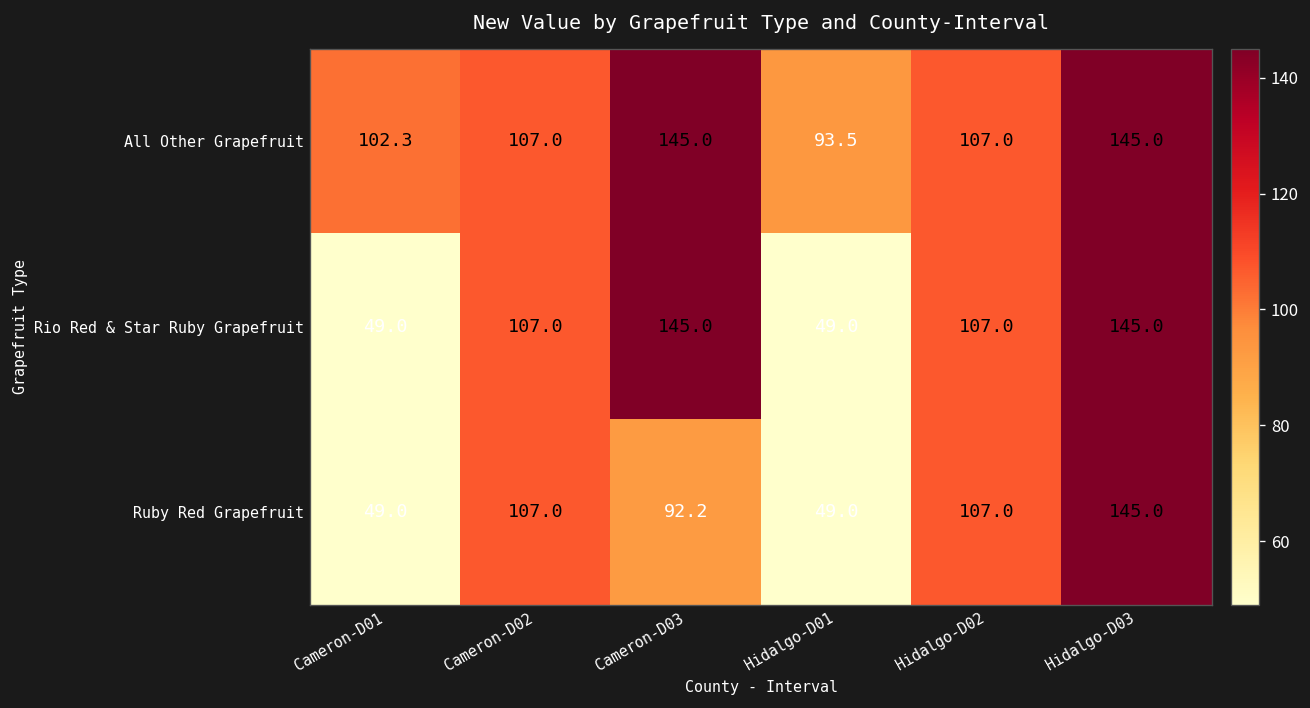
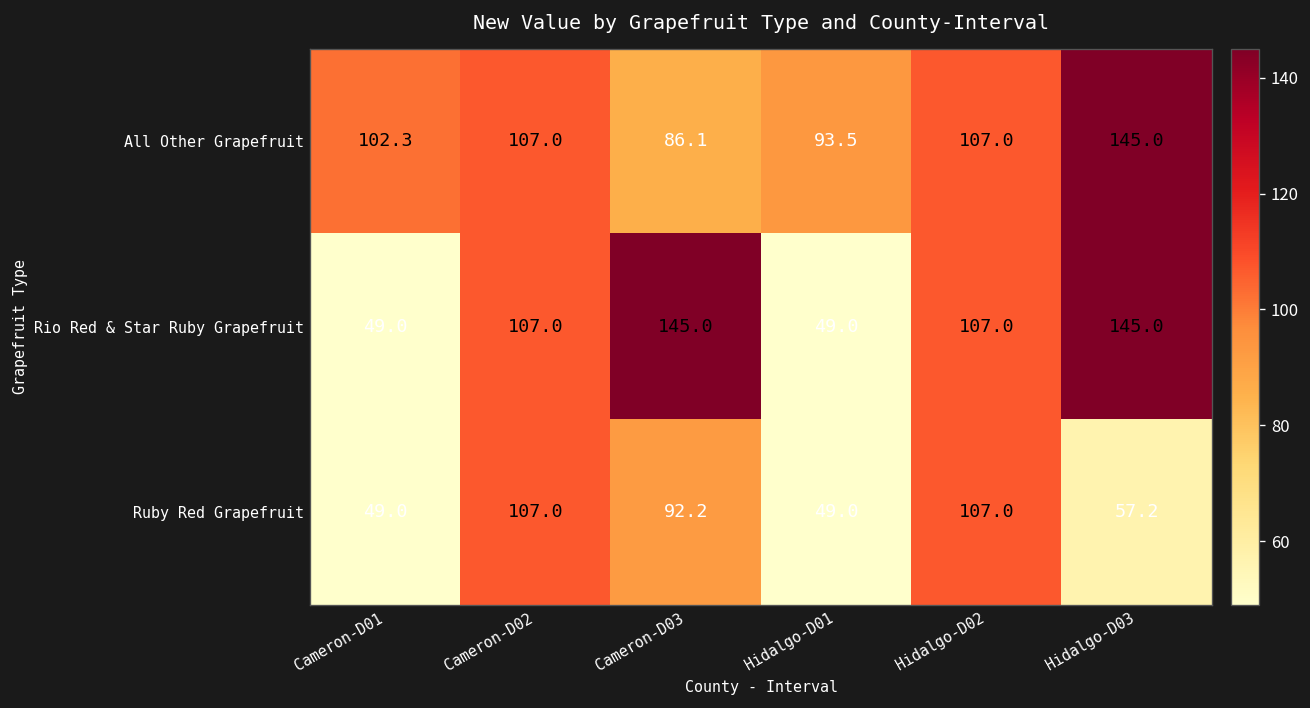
  {
    "All Other Grapefruit": {
      "Cameron-D01": 102.3,
      "Cameron-D02": 107.0,
-     "Cameron-D03": 145.0,
+     "Cameron-D03": 86.1,
      "Hidalgo-D01": 93.5,
      "Hidalgo-D02": 107.0,
      "Hidalgo-D03": 145.0
    },
    "Rio Red & Star Ruby Grapefruit": {
      "Cameron-D01": 49.0,
      "Cameron-D02": 107.0,
      "Cameron-D03": 145.0,
      "Hidalgo-D01": 49.0,
      "Hidalgo-D02": 107.0,
      "Hidalgo-D03": 145.0
    },
    "Ruby Red Grapefruit": {
      "Cameron-D01": 49.0,
      "Cameron-D02": 107.0,
      "Cameron-D03": 92.2,
      "Hidalgo-D01": 49.0,
      "Hidalgo-D02": 107.0,
-     "Hidalgo-D03": 145.0
+     "Hidalgo-D03": 57.2
    }
  }
